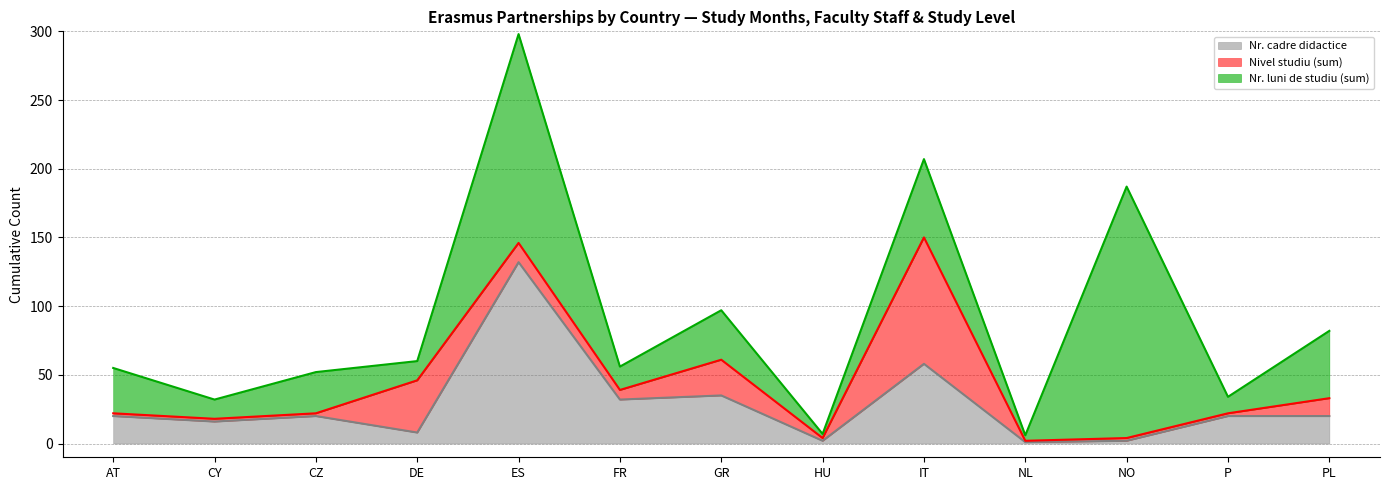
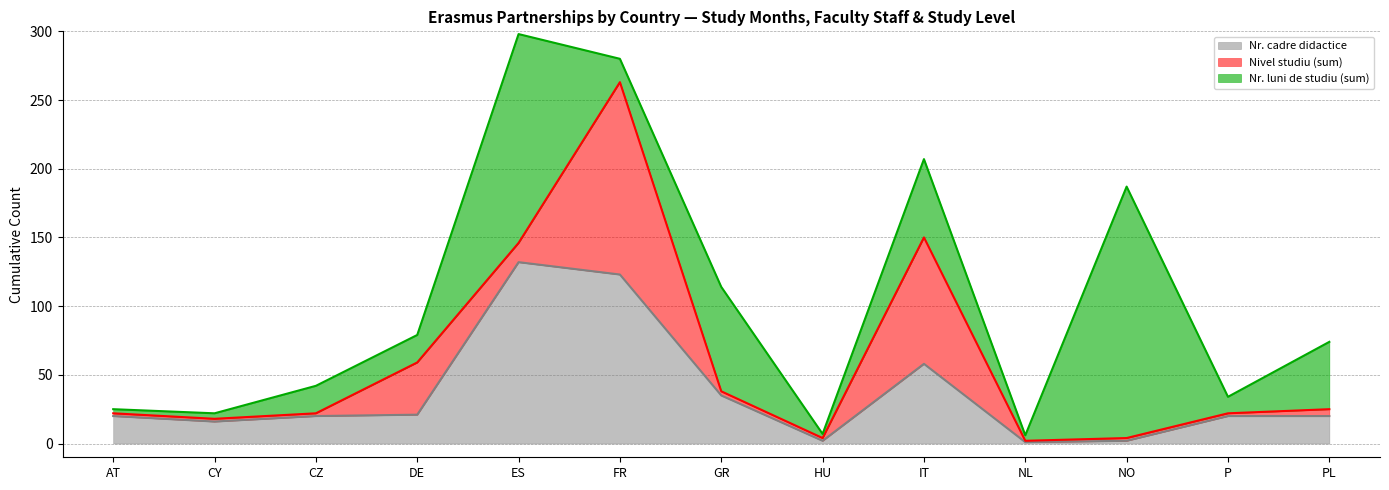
  {
    "Nr. cadre didactice": {
      "AT": 20,
      "CY": 16,
      "CZ": 20,
-     "DE": 8,
+     "DE": 21,
      "ES": 132,
-     "FR": 32,
+     "FR": 123,
      "GR": 35,
      "HU": 2,
      "IT": 58,
      "NO": 2,
      "P": 20,
      "PL": 20
    },
    "Nivel studiu (sum)": {
      "AT": 2,
      "CY": 2,
      "CZ": 2,
      "DE": 38,
      "ES": 14,
-     "FR": 7,
-     "GR": 26,
+     "FR": 140,
+     "GR": 3,
      "HU": 2,
      "IT": 92,
      "NO": 2,
      "P": 2,
-     "PL": 13
+     "PL": 5
    },
    "Nr. luni de studiu (sum)": {
-     "AT": 33,
-     "CY": 14,
-     "CZ": 30,
-     "DE": 14,
+     "AT": 3,
+     "CY": 4,
+     "CZ": 20,
+     "DE": 20,
      "ES": 152,
      "FR": 17,
-     "GR": 36,
+     "GR": 76,
      "HU": 3,
      "IT": 57,
      "NL": 4,
      "NO": 183,
      "P": 12,
      "PL": 49
    }
  }
